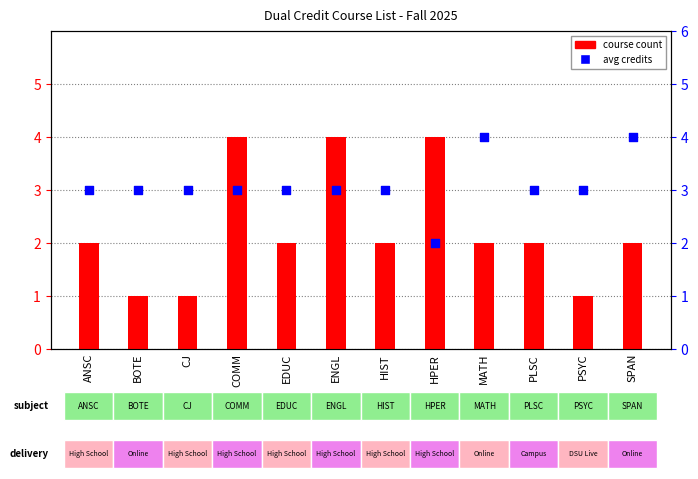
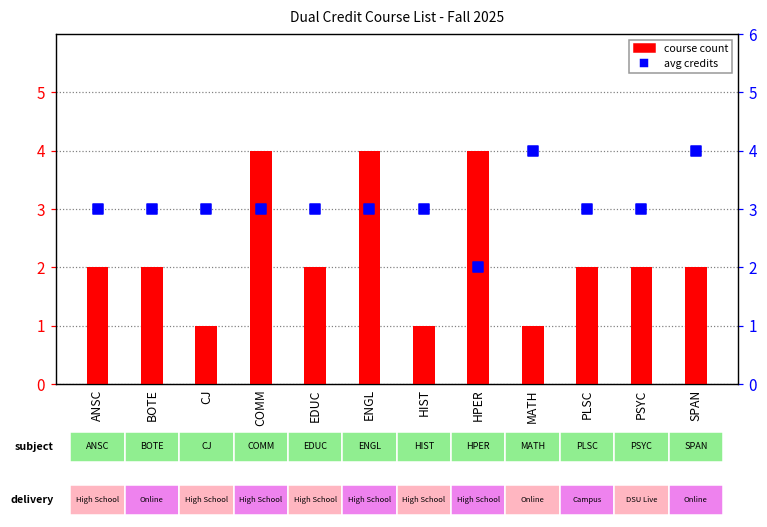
  {
    "Dual Credit Course List - Fall 2025": {
      "course count": {
        "ANSC": 2,
-       "BOTE": 1,
+       "BOTE": 2,
        "CJ": 1,
        "COMM": 4,
        "EDUC": 2,
        "ENGL": 4,
-       "HIST": 2,
+       "HIST": 1,
        "HPER": 4,
-       "MATH": 2,
+       "MATH": 1,
        "PLSC": 2,
-       "PSYC": 1,
+       "PSYC": 2,
        "SPAN": 2
      }
    }
  }
